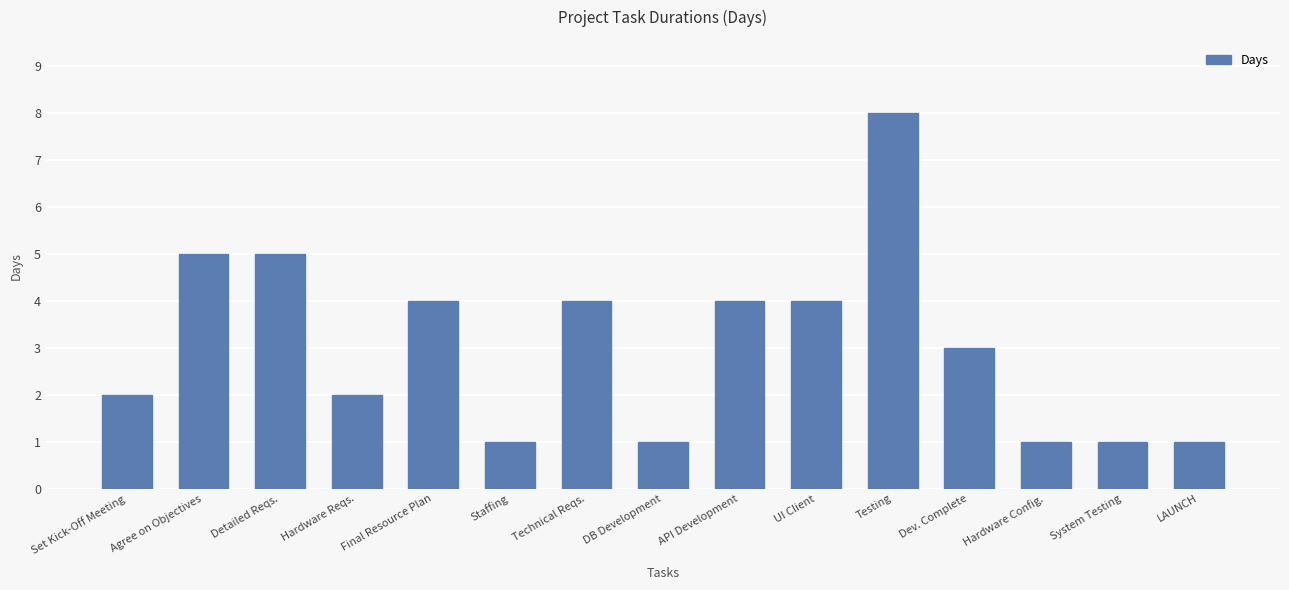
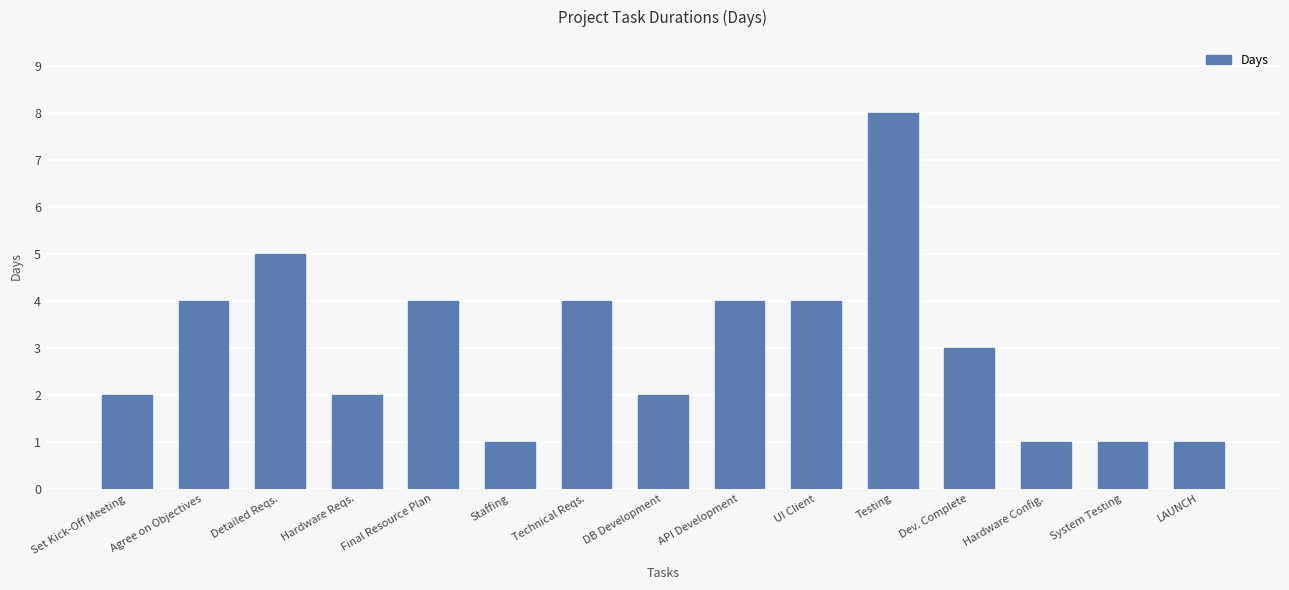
  {
    "Set Kick-Off Meeting": 2,
-   "Agree on Objectives": 5,
+   "Agree on Objectives": 4,
    "Detailed Reqs.": 5,
    "Hardware Reqs.": 2,
    "Final Resource Plan": 4,
    "Staffing": 1,
    "Technical Reqs.": 4,
-   "DB Development": 1,
+   "DB Development": 2,
    "API Development": 4,
    "UI Client": 4,
    "Testing": 8,
    "Dev. Complete": 3,
    "Hardware Config.": 1,
    "System Testing": 1,
    "LAUNCH": 1
  }
